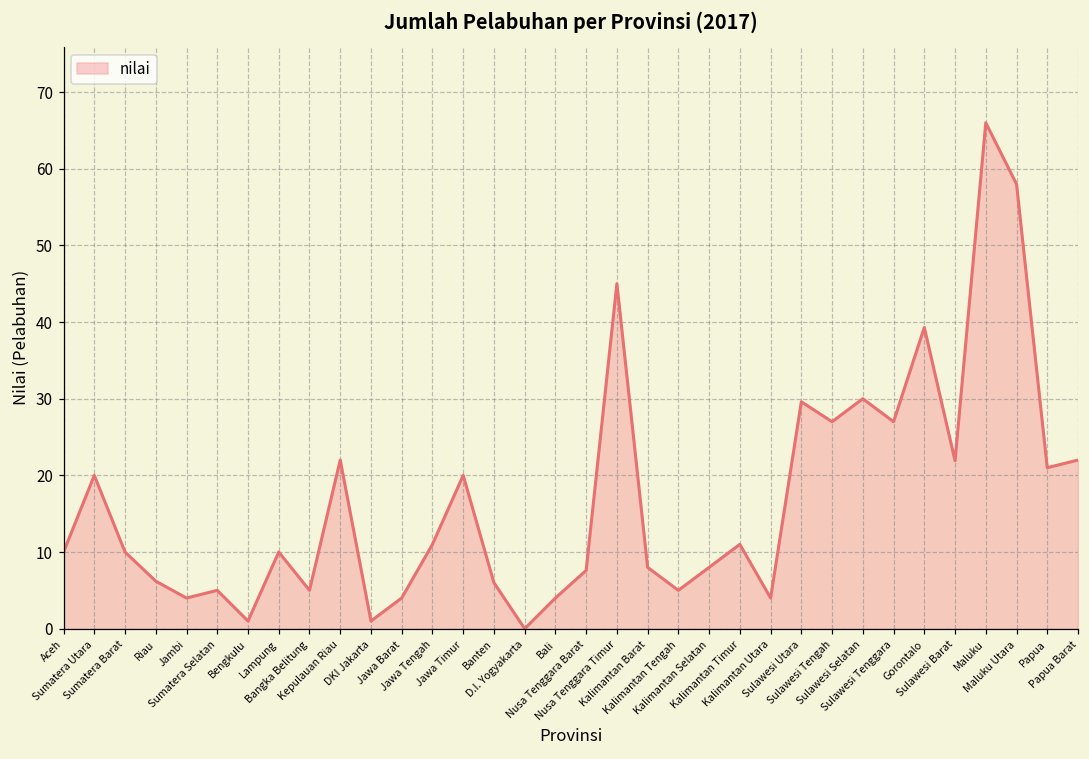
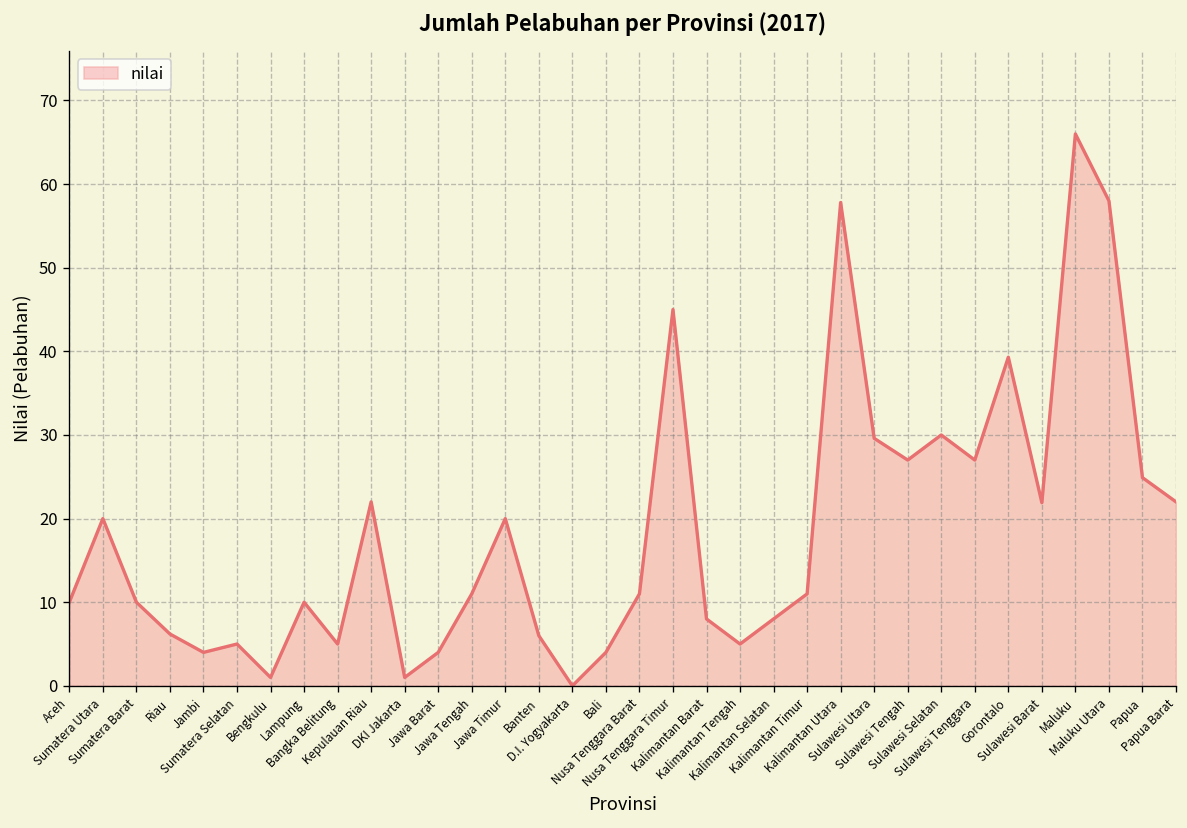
  {
    "Aceh": 10,
    "Sumatera Utara": 20,
    "Sumatera Barat": 10,
    "Riau": 6,
    "Jambi": 4,
    "Sumatera Selatan": 5,
    "Bengkulu": 1,
    "Lampung": 10,
    "Bangka Belitung": 5,
    "Kepulauan Riau": 22,
    "DKI Jakarta": 1,
    "Jawa Barat": 4,
    "Jawa Tengah": 11,
    "Jawa Timur": 20,
    "Banten": 6,
    "D.I. Yogyakarta": 0,
    "Bali": 4,
-   "Nusa Tenggara Barat": 8,
+   "Nusa Tenggara Barat": 11,
    "Nusa Tenggara Timur": 45,
    "Kalimantan Barat": 8,
    "Kalimantan Tengah": 5,
    "Kalimantan Selatan": 8,
    "Kalimantan Timur": 11,
-   "Kalimantan Utara": 4,
+   "Kalimantan Utara": 58,
    "Sulawesi Utara": 30,
    "Sulawesi Tengah": 27,
    "Sulawesi Selatan": 30,
    "Sulawesi Tenggara": 27,
    "Gorontalo": 39,
    "Sulawesi Barat": 22,
    "Maluku": 66,
    "Maluku Utara": 58,
-   "Papua": 21,
+   "Papua": 25,
    "Papua Barat": 22
  }
